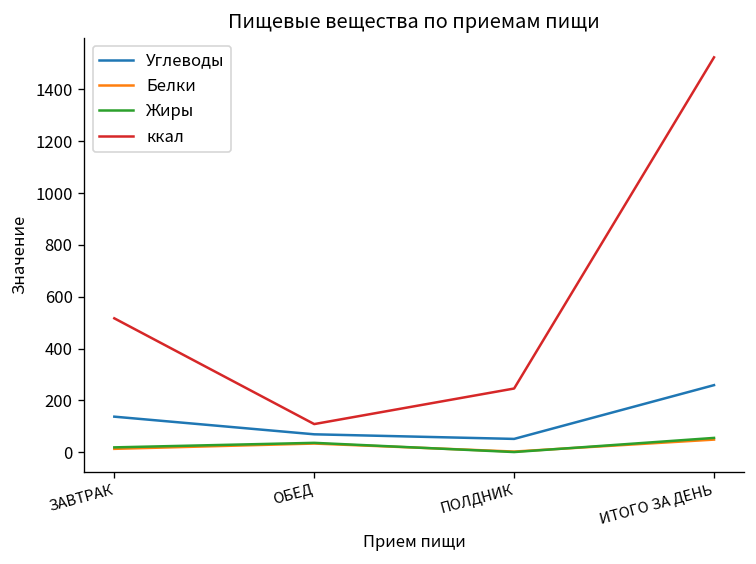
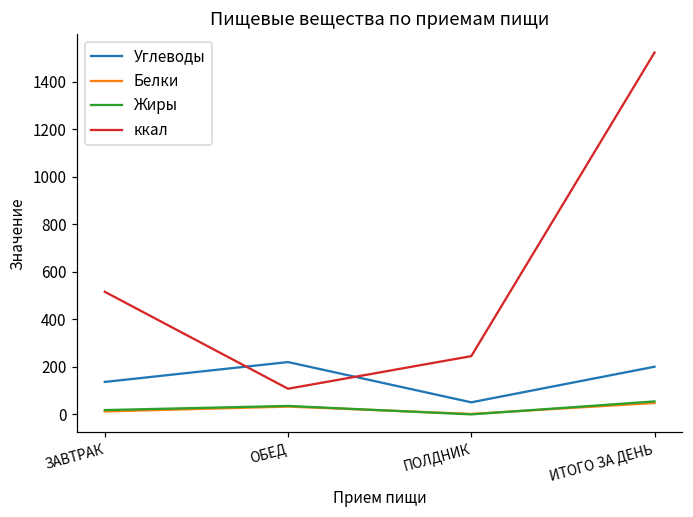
  {
    "Углеводы": {
      "ЗАВТРАК": 140,
-     "ОБЕД": 70,
+     "ОБЕД": 220,
      "ПОЛДНИК": 50,
-     "ИТОГО ЗА ДЕНЬ": 260
+     "ИТОГО ЗА ДЕНЬ": 200
    },
    "ккал": {
      "ЗАВТРАК": 520,
      "ОБЕД": 110,
      "ПОЛДНИК": 250,
      "ИТОГО ЗА ДЕНЬ": 1520
    }
  }
